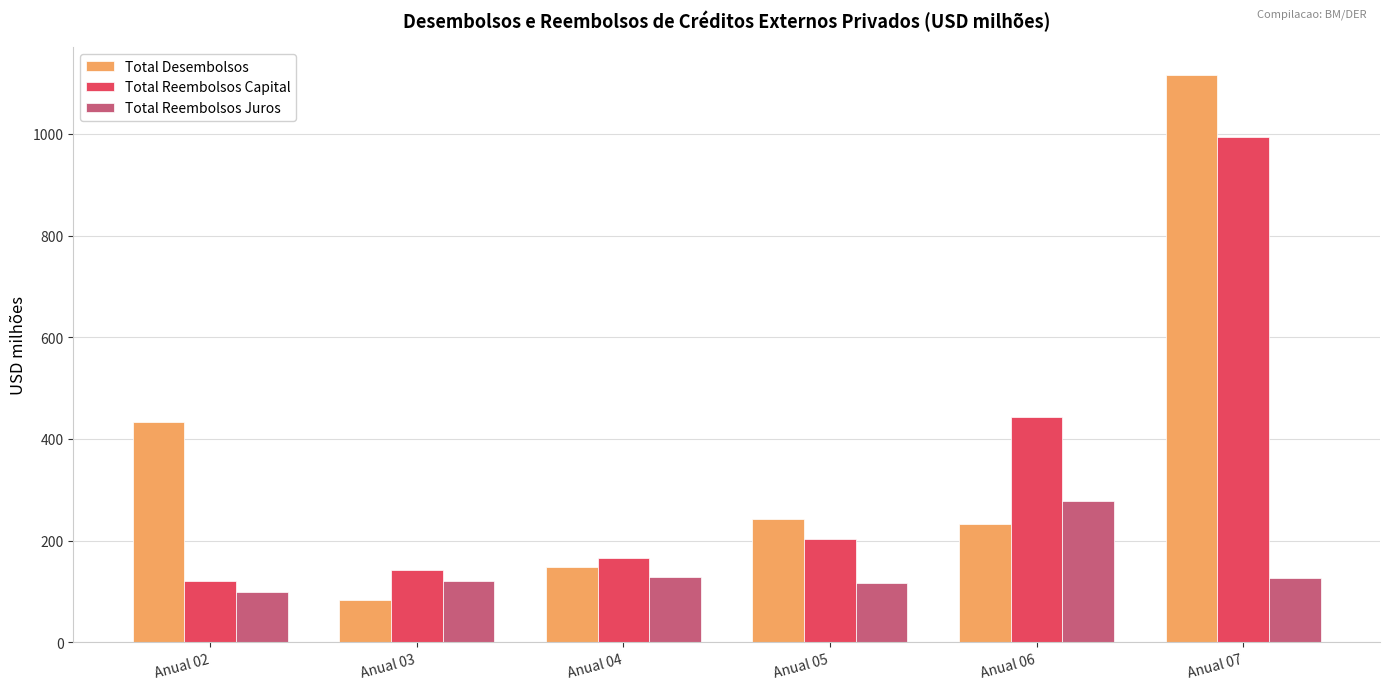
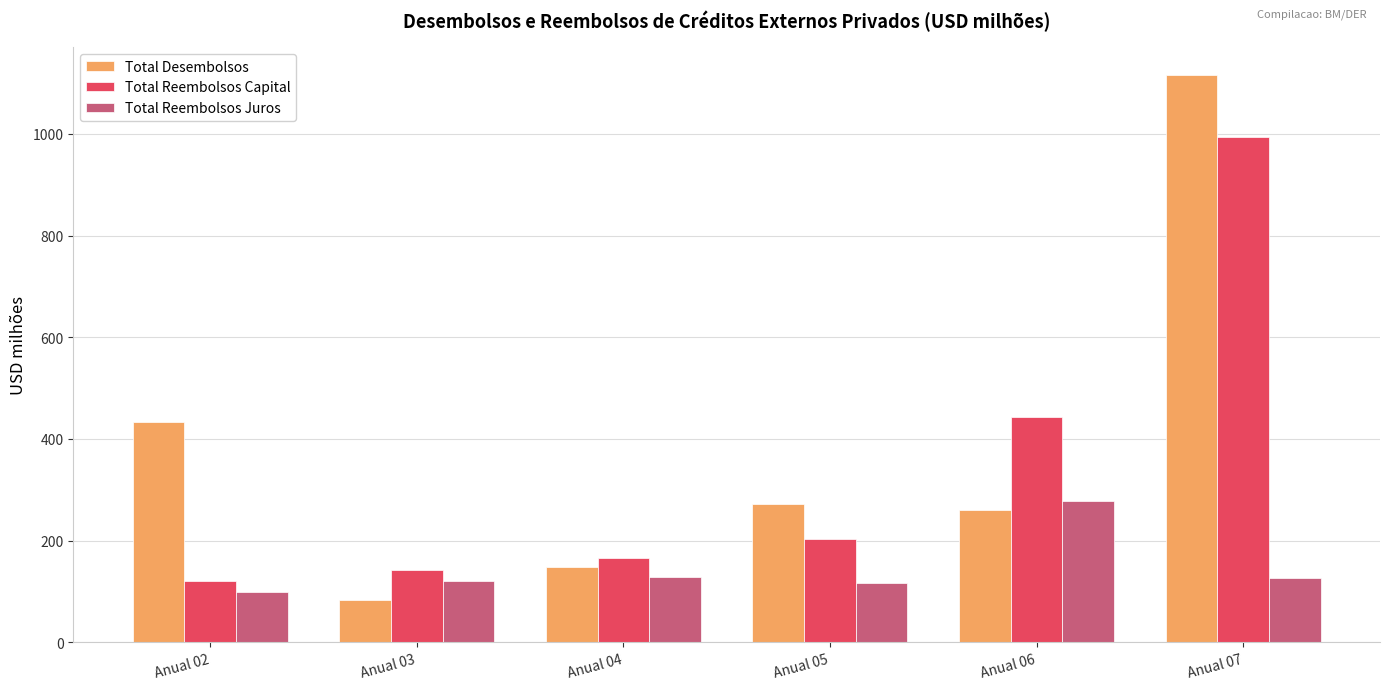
  {
    "Total Desembolsos": {
      "Anual 02": 430,
      "Anual 03": 80,
      "Anual 04": 150,
-     "Anual 05": 240,
-     "Anual 06": 230,
+     "Anual 05": 270,
+     "Anual 06": 260,
      "Anual 07": 1120
    }
  }
